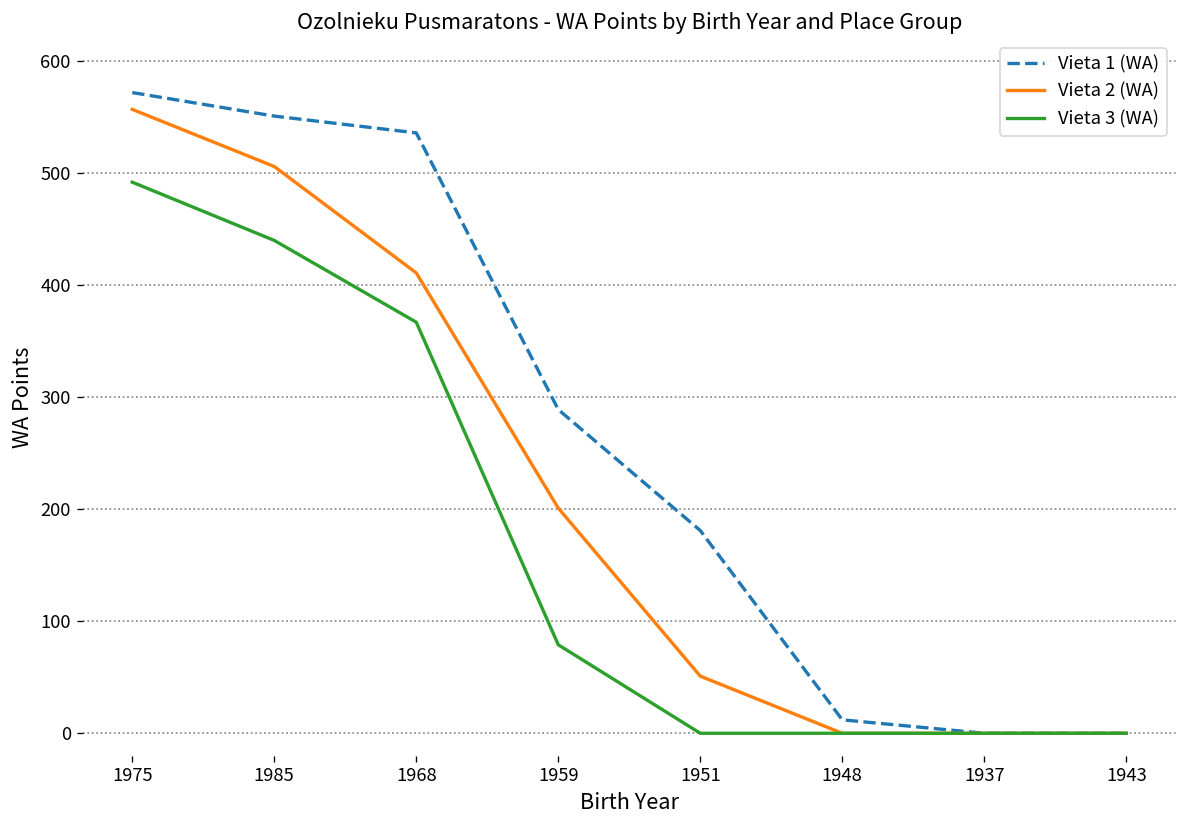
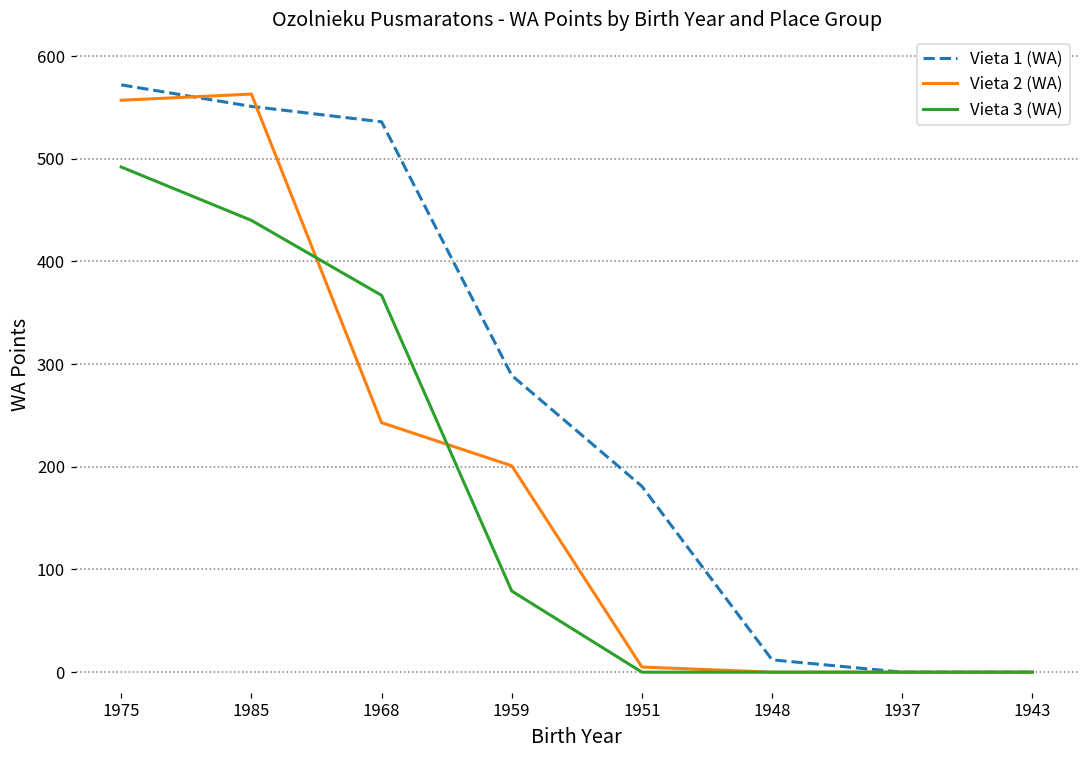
  {
    "Vieta 1 (WA)": {
      "1975": 570,
      "1985": 550,
      "1968": 540,
      "1959": 290,
      "1951": 180,
      "1948": 10
    },
    "Vieta 2 (WA)": {
      "1975": 560,
-     "1985": 510,
-     "1968": 410,
+     "1985": 560,
+     "1968": 240,
      "1959": 200,
-     "1951": 50
+     "1951": 10
    },
    "Vieta 3 (WA)": {
      "1975": 490,
      "1985": 440,
      "1968": 370,
      "1959": 80,
      "1951": 0
    }
  }
